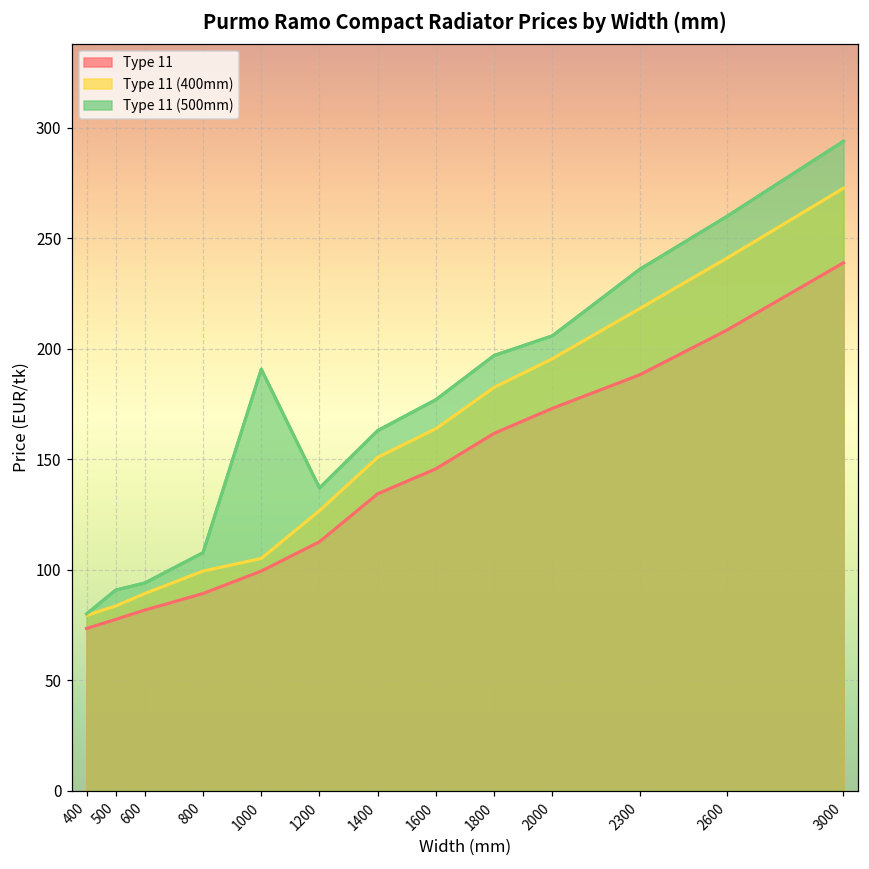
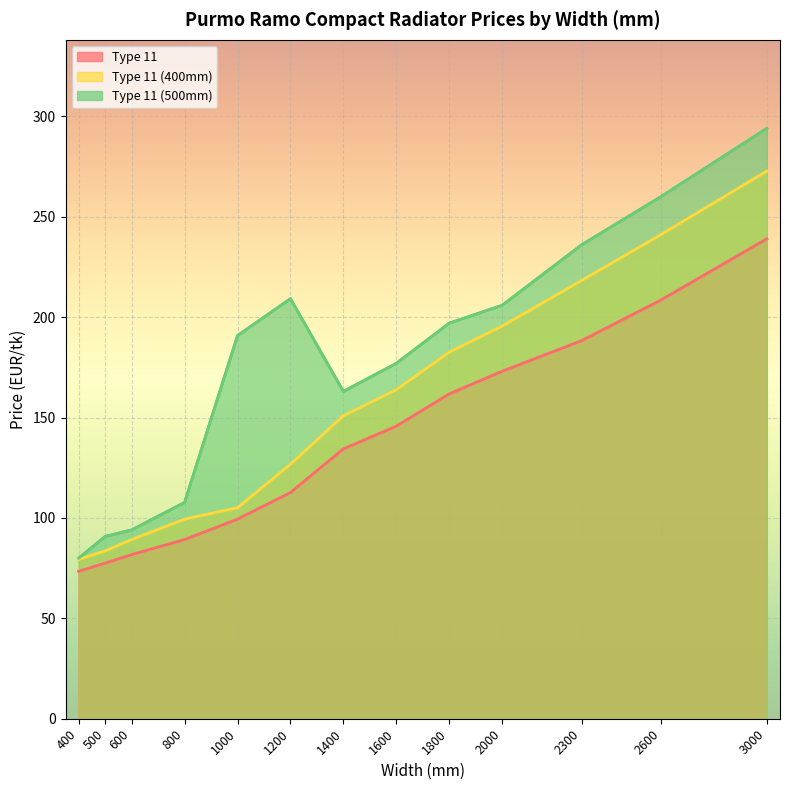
  {
    "Type 11": {
      "400": 73,
      "500": 78,
      "600": 82,
      "800": 89,
      "1000": 99,
      "1200": 113,
      "1400": 134,
      "1600": 146,
      "1800": 162,
      "2000": 173,
      "2300": 188,
      "2600": 209,
      "3000": 239
    },
    "Type 11 (400mm)": {
      "500": 84,
      "600": 89,
      "800": 99,
      "1000": 105,
      "1200": 127,
      "1400": 151,
      "1600": 164,
      "1800": 183,
      "2000": 196,
      "2300": 218,
      "2600": 241,
      "3000": 273
    },
    "Type 11 (500mm)": {
      "500": 91,
      "600": 94,
      "800": 108,
      "1000": 191,
-     "1200": 137,
+     "1200": 209,
      "1400": 163,
      "1600": 177,
      "1800": 197,
      "2000": 206,
      "2300": 236,
      "2600": 260,
      "3000": 294
    }
  }
